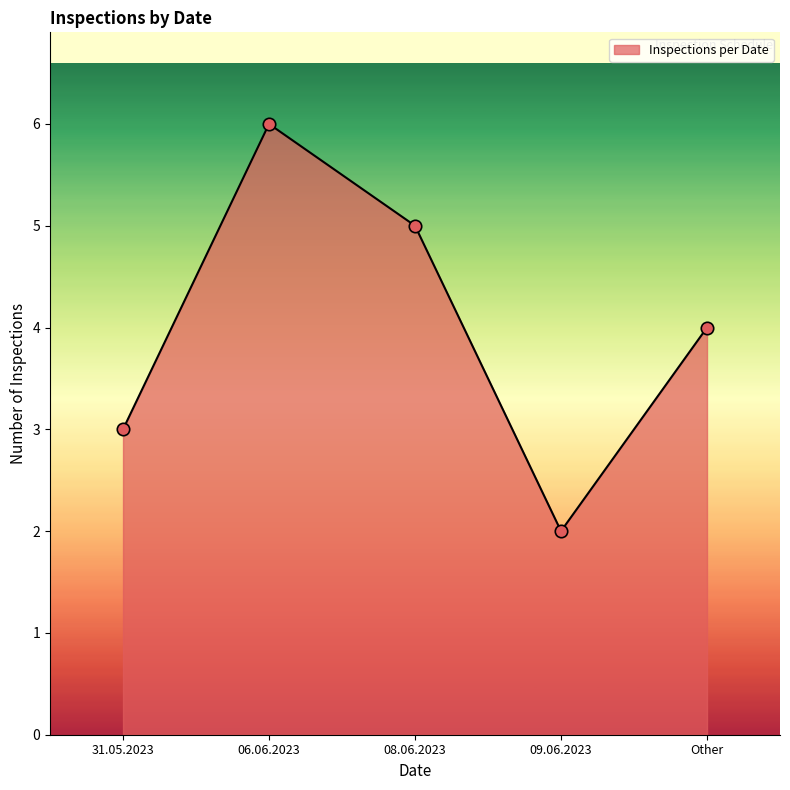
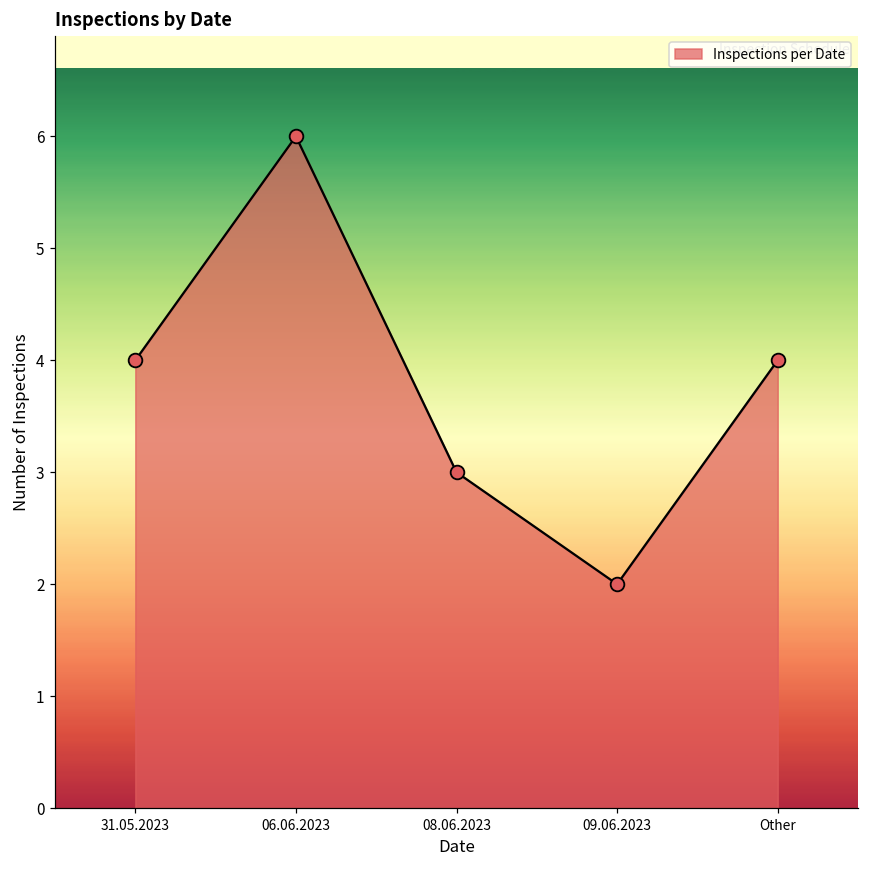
  {
-   "31.05.2023": 3,
+   "31.05.2023": 4,
    "06.06.2023": 6,
-   "08.06.2023": 5,
+   "08.06.2023": 3,
    "09.06.2023": 2,
    "Other": 4
  }
